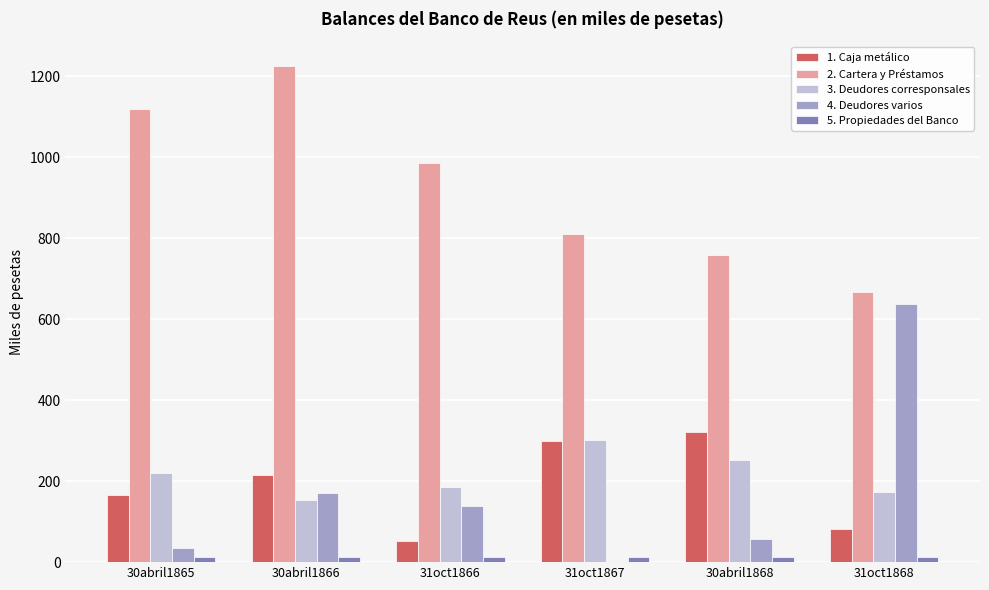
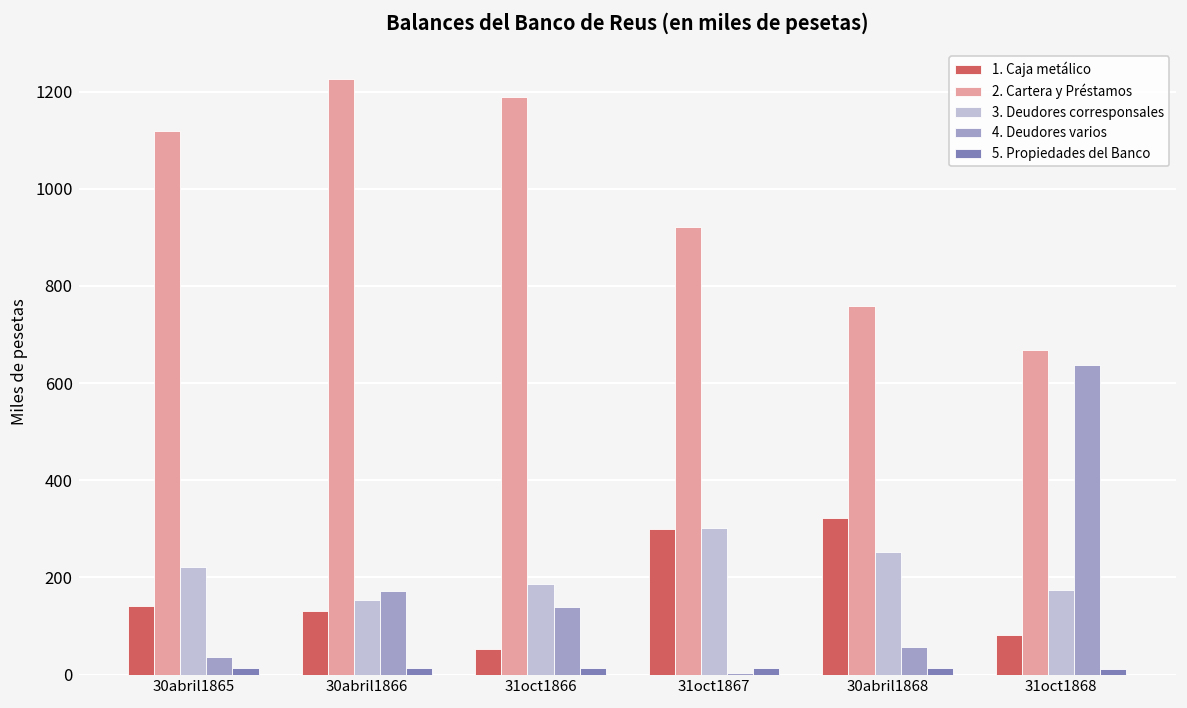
  {
    "1. Caja metálico": {
-     "30abril1865": 170,
-     "30abril1866": 210,
+     "30abril1865": 140,
+     "30abril1866": 130,
      "31oct1866": 50,
      "31oct1867": 300,
      "30abril1868": 320,
      "31oct1868": 80
    },
    "2. Cartera y Préstamos": {
      "30abril1865": 1120,
      "30abril1866": 1230,
-     "31oct1866": 990,
-     "31oct1867": 810,
+     "31oct1866": 1190,
+     "31oct1867": 920,
      "30abril1868": 760,
      "31oct1868": 670
    }
  }
